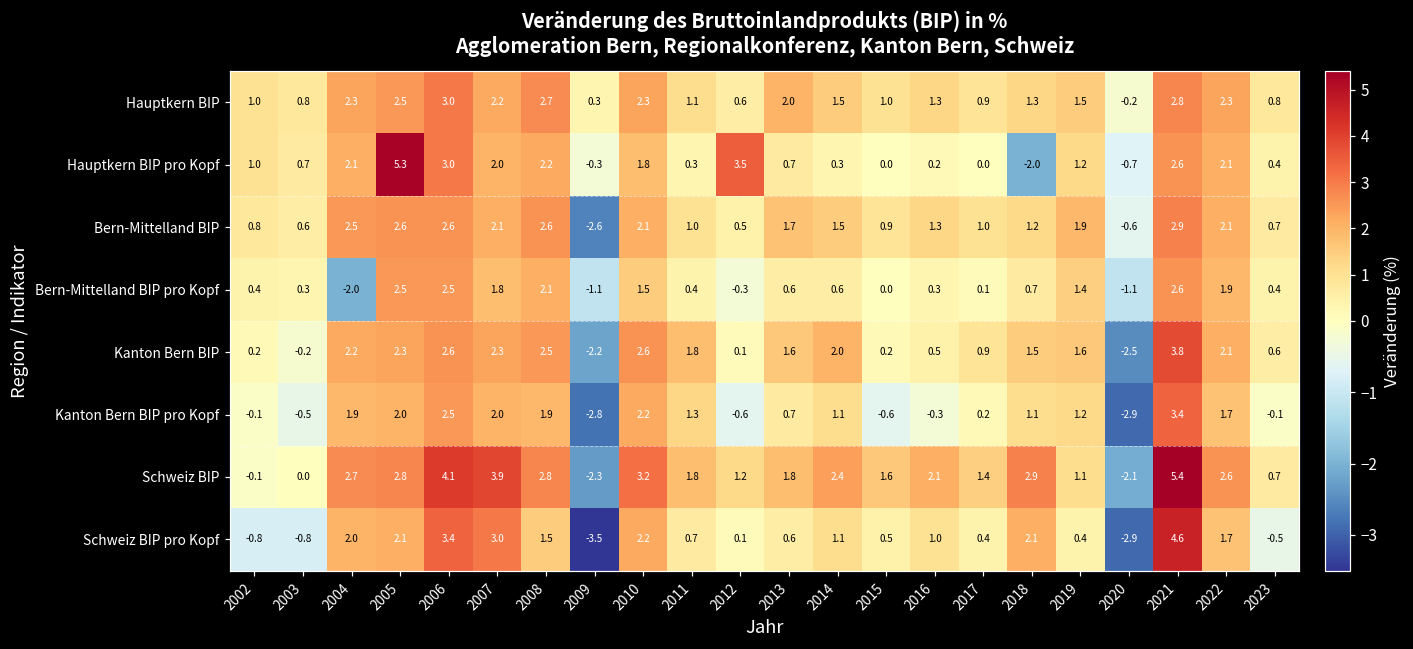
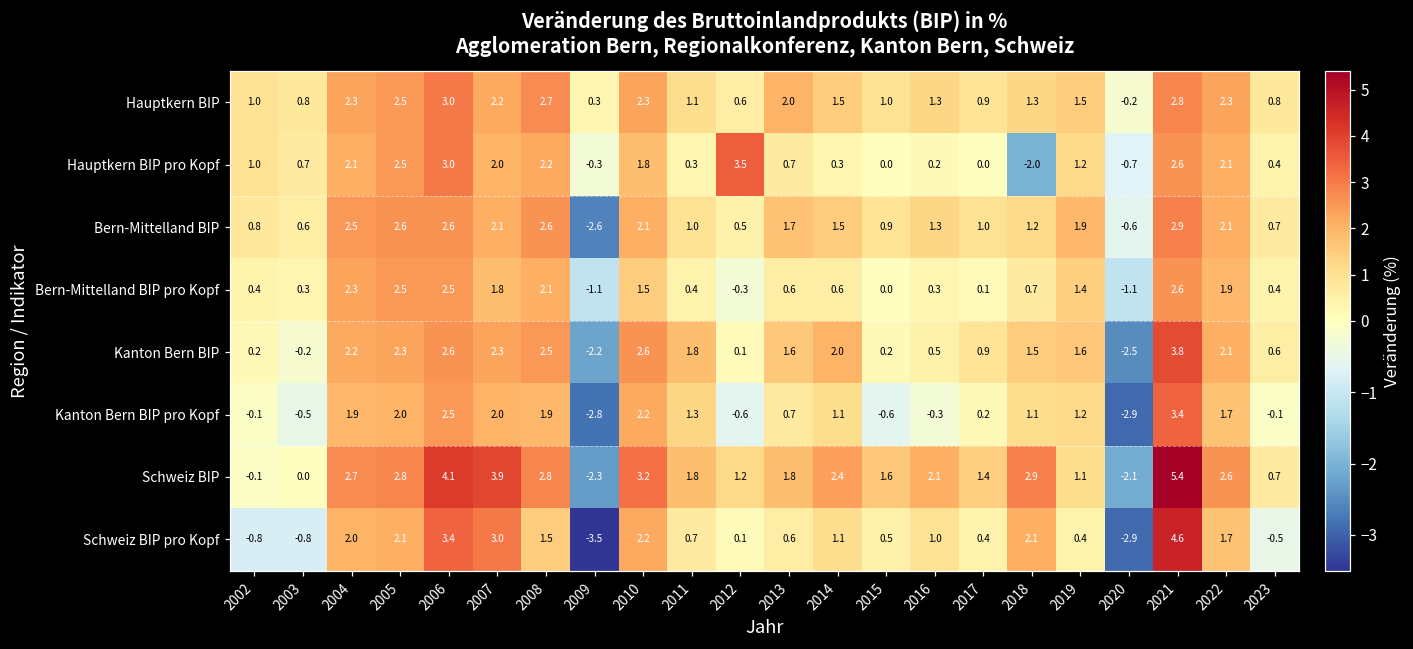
  {
    "Hauptkern BIP": {
      "2002": 1.0,
      "2003": 0.8,
      "2004": 2.3,
      "2005": 2.5,
      "2006": 3.0,
      "2007": 2.2,
      "2008": 2.7,
      "2009": 0.3,
      "2010": 2.3,
      "2011": 1.1,
      "2012": 0.6,
      "2013": 2.0,
      "2014": 1.5,
      "2015": 1.0,
      "2016": 1.3,
      "2017": 0.9,
      "2018": 1.3,
      "2019": 1.5,
      "2020": -0.2,
      "2021": 2.8,
      "2022": 2.3,
      "2023": 0.8
    },
    "Hauptkern BIP pro Kopf": {
      "2002": 1.0,
      "2003": 0.7,
      "2004": 2.1,
-     "2005": 5.3,
+     "2005": 2.5,
      "2006": 3.0,
      "2007": 2.0,
      "2008": 2.2,
      "2009": -0.3,
      "2010": 1.8,
      "2011": 0.3,
      "2012": 3.5,
      "2013": 0.7,
      "2014": 0.3,
      "2015": 0.0,
      "2016": 0.2,
      "2017": 0.0,
      "2018": -2.0,
      "2019": 1.2,
      "2020": -0.7,
      "2021": 2.6,
      "2022": 2.1,
      "2023": 0.4
    },
    "Bern-Mittelland BIP": {
      "2002": 0.8,
      "2003": 0.6,
      "2004": 2.5,
      "2005": 2.6,
      "2006": 2.6,
      "2007": 2.1,
      "2008": 2.6,
      "2009": -2.6,
      "2010": 2.1,
      "2011": 1.0,
      "2012": 0.5,
      "2013": 1.7,
      "2014": 1.5,
      "2015": 0.9,
      "2016": 1.3,
      "2017": 1.0,
      "2018": 1.2,
      "2019": 1.9,
      "2020": -0.6,
      "2021": 2.9,
      "2022": 2.1,
      "2023": 0.7
    },
    "Bern-Mittelland BIP pro Kopf": {
      "2002": 0.4,
      "2003": 0.3,
-     "2004": -2.0,
+     "2004": 2.3,
      "2005": 2.5,
      "2006": 2.5,
      "2007": 1.8,
      "2008": 2.1,
      "2009": -1.1,
      "2010": 1.5,
      "2011": 0.4,
      "2012": -0.3,
      "2013": 0.6,
      "2014": 0.6,
      "2015": 0.0,
      "2016": 0.3,
      "2017": 0.1,
      "2018": 0.7,
      "2019": 1.4,
      "2020": -1.1,
      "2021": 2.6,
      "2022": 1.9,
      "2023": 0.4
    },
    "Kanton Bern BIP": {
      "2002": 0.2,
      "2003": -0.2,
      "2004": 2.2,
      "2005": 2.3,
      "2006": 2.6,
      "2007": 2.3,
      "2008": 2.5,
      "2009": -2.2,
      "2010": 2.6,
      "2011": 1.8,
      "2012": 0.1,
      "2013": 1.6,
      "2014": 2.0,
      "2015": 0.2,
      "2016": 0.5,
      "2017": 0.9,
      "2018": 1.5,
      "2019": 1.6,
      "2020": -2.5,
      "2021": 3.8,
      "2022": 2.1,
      "2023": 0.6
    },
    "Kanton Bern BIP pro Kopf": {
      "2002": -0.1,
      "2003": -0.5,
      "2004": 1.9,
      "2005": 2.0,
      "2006": 2.5,
      "2007": 2.0,
      "2008": 1.9,
      "2009": -2.8,
      "2010": 2.2,
      "2011": 1.3,
      "2012": -0.6,
      "2013": 0.7,
      "2014": 1.1,
      "2015": -0.6,
      "2016": -0.3,
      "2017": 0.2,
      "2018": 1.1,
      "2019": 1.2,
      "2020": -2.9,
      "2021": 3.4,
      "2022": 1.7,
      "2023": -0.1
    },
    "Schweiz BIP": {
      "2002": -0.1,
      "2003": 0.0,
      "2004": 2.7,
      "2005": 2.8,
      "2006": 4.1,
      "2007": 3.9,
      "2008": 2.8,
      "2009": -2.3,
      "2010": 3.2,
      "2011": 1.8,
      "2012": 1.2,
      "2013": 1.8,
      "2014": 2.4,
      "2015": 1.6,
      "2016": 2.1,
      "2017": 1.4,
      "2018": 2.9,
      "2019": 1.1,
      "2020": -2.1,
      "2021": 5.4,
      "2022": 2.6,
      "2023": 0.7
    },
    "Schweiz BIP pro Kopf": {
      "2002": -0.8,
      "2003": -0.8,
      "2004": 2.0,
      "2005": 2.1,
      "2006": 3.4,
      "2007": 3.0,
      "2008": 1.5,
      "2009": -3.5,
      "2010": 2.2,
      "2011": 0.7,
      "2012": 0.1,
      "2013": 0.6,
      "2014": 1.1,
      "2015": 0.5,
      "2016": 1.0,
      "2017": 0.4,
      "2018": 2.1,
      "2019": 0.4,
      "2020": -2.9,
      "2021": 4.6,
      "2022": 1.7,
      "2023": -0.5
    }
  }
